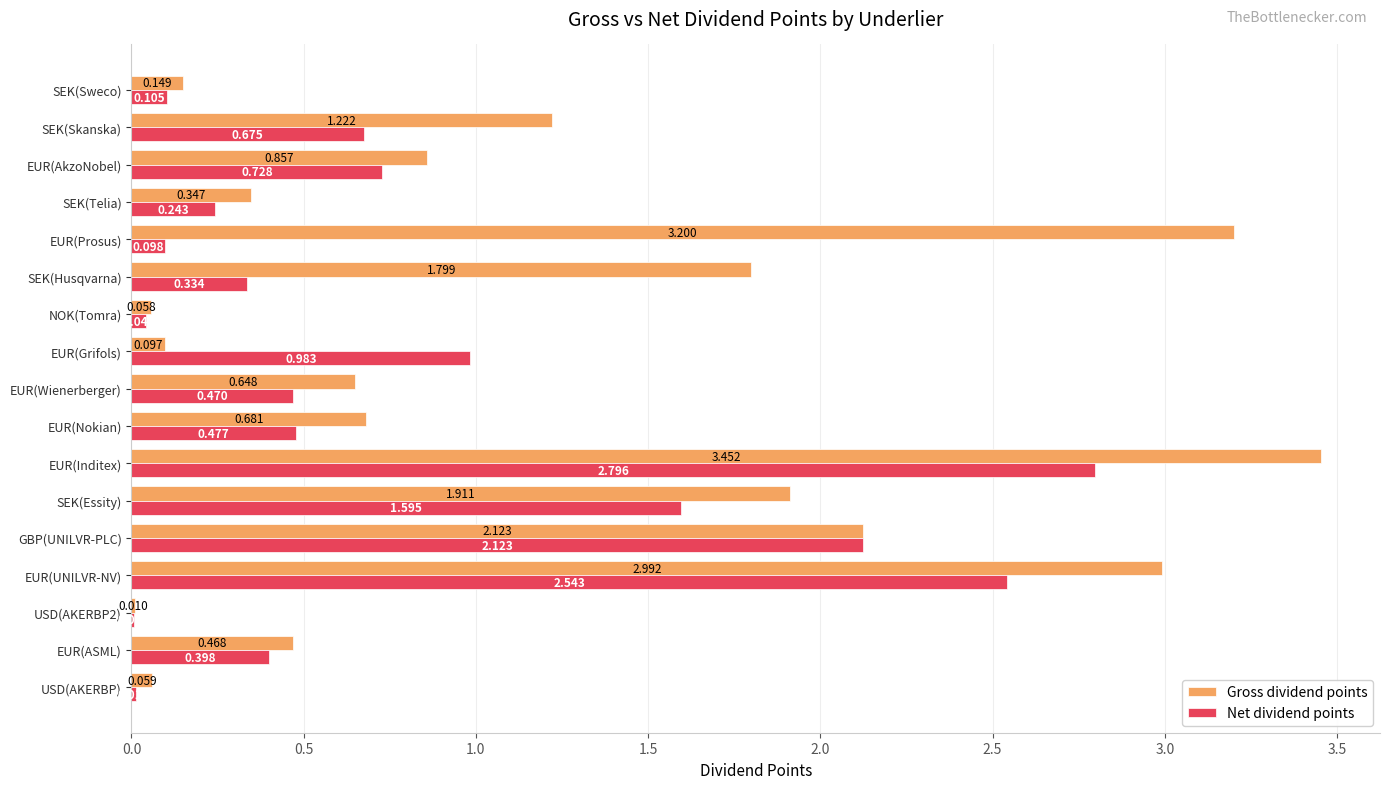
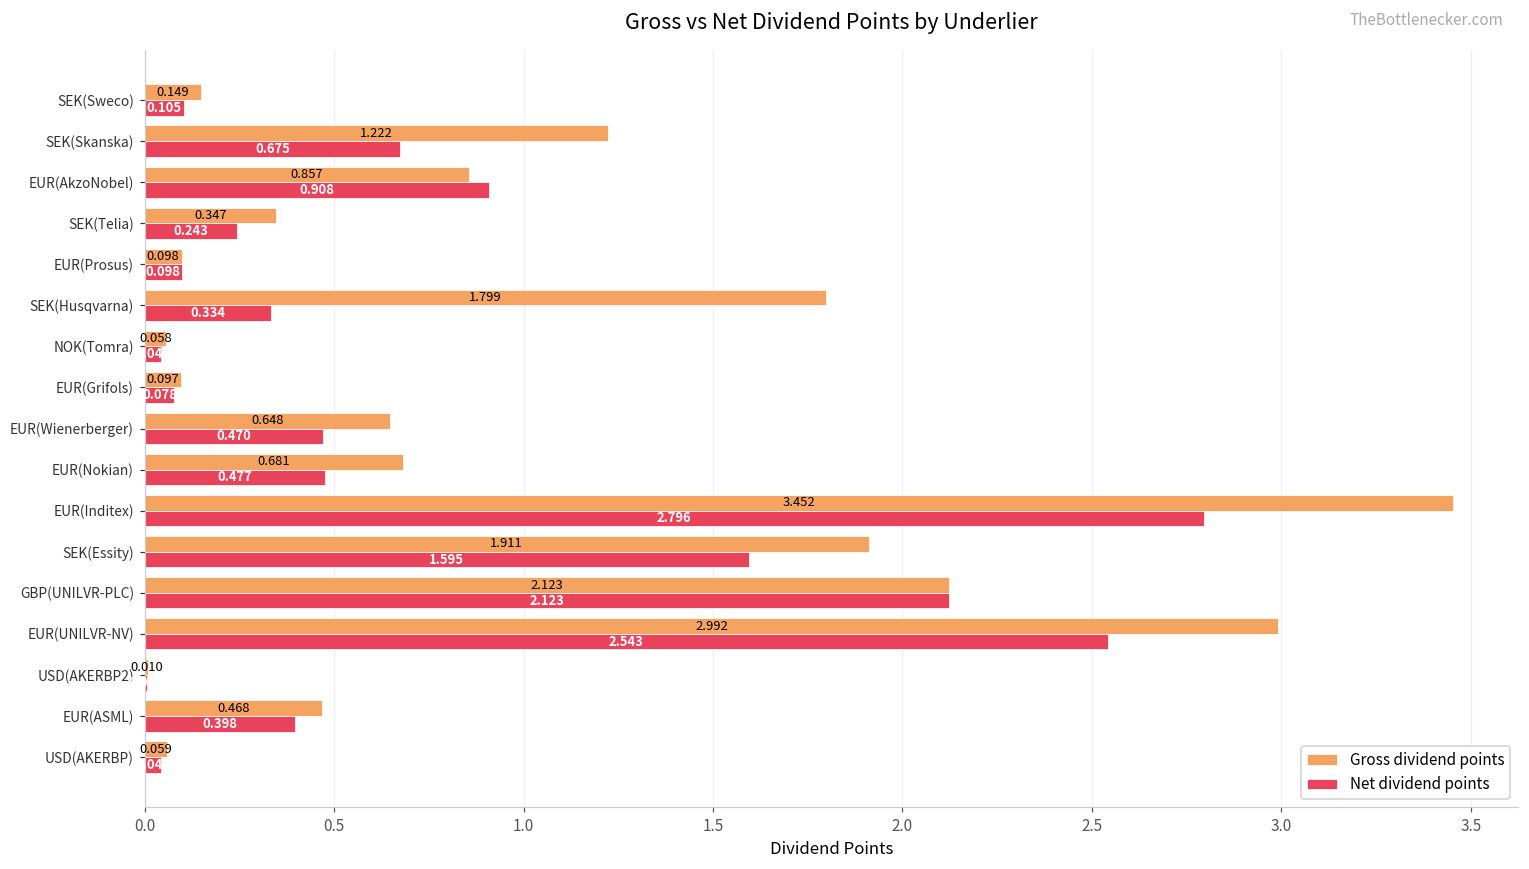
  {
    "Gross dividend points": {
      "SEK(Sweco)": 0.149,
      "SEK(Skanska)": 1.222,
      "EUR(AkzoNobel)": 0.857,
      "SEK(Telia)": 0.347,
-     "EUR(Prosus)": 3.200,
+     "EUR(Prosus)": 0.098,
      "SEK(Husqvarna)": 1.799,
      "NOK(Tomra)": 0.058,
      "EUR(Grifols)": 0.097,
      "EUR(Wienerberger)": 0.648,
      "EUR(Nokian)": 0.681,
      "EUR(Inditex)": 3.452,
      "SEK(Essity)": 1.911,
      "GBP(UNILVR-PLC)": 2.123,
      "EUR(UNILVR-NV)": 2.992,
      "USD(AKERBP2)": 0.010,
      "EUR(ASML)": 0.468,
      "USD(AKERBP)": 0.059
    },
    "Net dividend points": {
      "SEK(Sweco)": 0.105,
      "SEK(Skanska)": 0.675,
-     "EUR(AkzoNobel)": 0.728,
+     "EUR(AkzoNobel)": 0.908,
      "SEK(Telia)": 0.243,
      "EUR(Prosus)": 0.098,
      "SEK(Husqvarna)": 0.334,
-     "EUR(Grifols)": 0.983,
+     "EUR(Grifols)": 0.078,
      "EUR(Wienerberger)": 0.470,
      "EUR(Nokian)": 0.477,
      "EUR(Inditex)": 2.796,
      "SEK(Essity)": 1.595,
      "GBP(UNILVR-PLC)": 2.123,
      "EUR(UNILVR-NV)": 2.543,
      "EUR(ASML)": 0.398,
-     "USD(AKERBP)": 0.01
+     "USD(AKERBP)": 0.04
    }
  }
